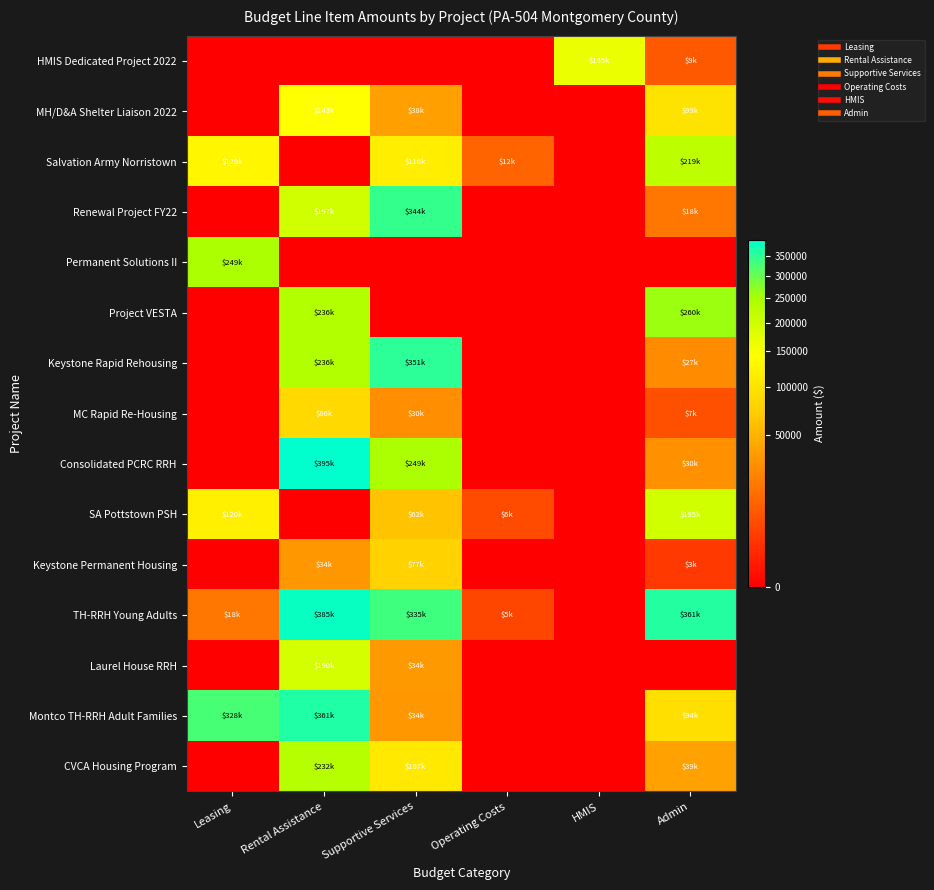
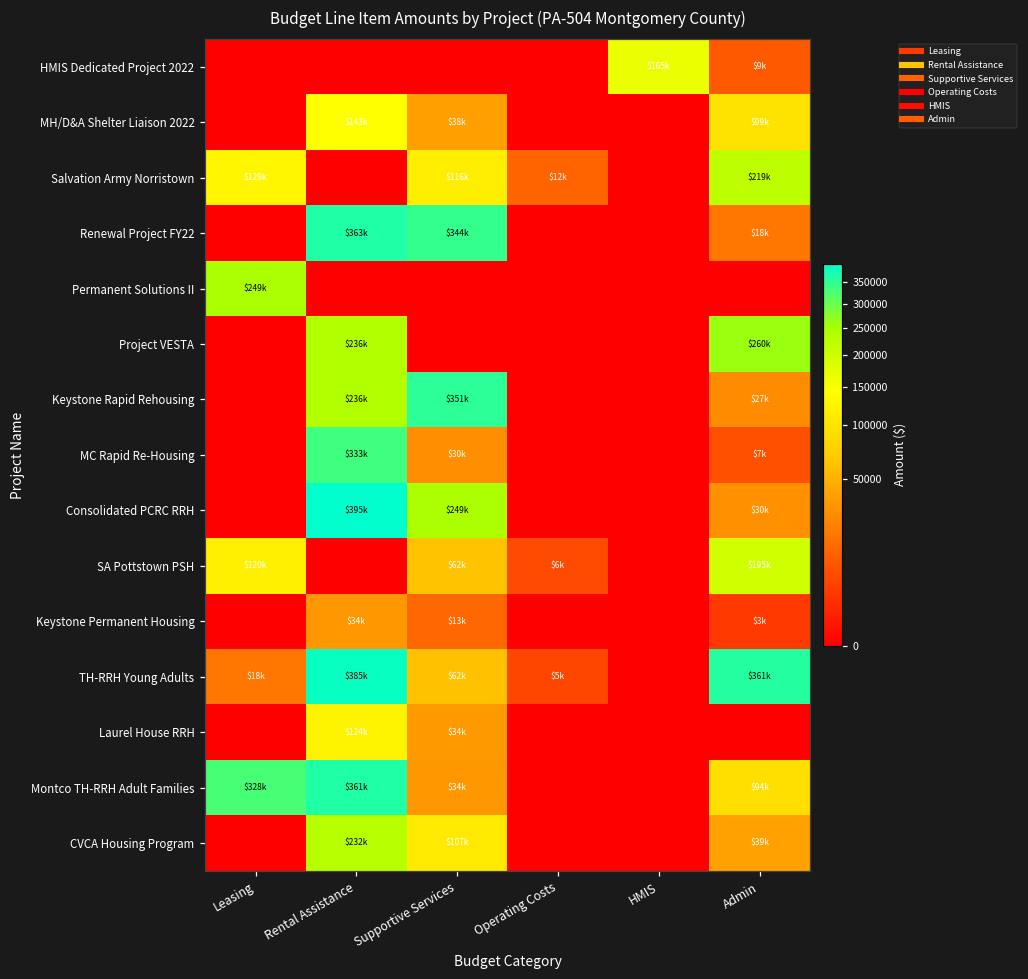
  {
    "HMIS Dedicated Project 2022": {
      "HMIS": "$165k",
      "Admin": "$9k"
    },
    "MH/D&A Shelter Liaison 2022": {
      "Rental Assistance": "$143k",
      "Supportive Services": "$38k",
      "Admin": "$99k"
    },
    "Salvation Army Norristown": {
      "Leasing": "$129k",
      "Supportive Services": "$116k",
      "Operating Costs": "$12k",
      "Admin": "$219k"
    },
    "Renewal Project FY22": {
-     "Rental Assistance": "$197k",
+     "Rental Assistance": "$363k",
      "Supportive Services": "$344k",
      "Admin": "$18k"
    },
    "Permanent Solutions II": {
      "Leasing": "$249k"
    },
    "Project VESTA": {
      "Rental Assistance": "$236k",
      "Admin": "$260k"
    },
    "Keystone Rapid Rehousing": {
      "Rental Assistance": "$236k",
      "Supportive Services": "$351k",
      "Admin": "$27k"
    },
    "MC Rapid Re-Housing": {
-     "Rental Assistance": "$86k",
+     "Rental Assistance": "$333k",
      "Supportive Services": "$30k",
      "Admin": "$7k"
    },
    "Consolidated PCRC RRH": {
      "Rental Assistance": "$395k",
      "Supportive Services": "$249k",
      "Admin": "$30k"
    },
    "SA Pottstown PSH": {
      "Leasing": "$120k",
      "Supportive Services": "$62k",
      "Operating Costs": "$6k",
      "Admin": "$195k"
    },
    "Keystone Permanent Housing": {
      "Rental Assistance": "$34k",
-     "Supportive Services": "$77k",
+     "Supportive Services": "$13k",
      "Admin": "$3k"
    },
    "TH-RRH Young Adults": {
      "Leasing": "$18k",
      "Rental Assistance": "$385k",
-     "Supportive Services": "$335k",
+     "Supportive Services": "$62k",
      "Operating Costs": "$5k",
      "Admin": "$361k"
    },
    "Laurel House RRH": {
-     "Rental Assistance": "$190k",
+     "Rental Assistance": "$124k",
      "Supportive Services": "$34k"
    },
    "Montco TH-RRH Adult Families": {
      "Leasing": "$328k",
      "Rental Assistance": "$361k",
      "Supportive Services": "$34k",
      "Admin": "$94k"
    },
    "CVCA Housing Program": {
      "Rental Assistance": "$232k",
      "Supportive Services": "$107k",
      "Admin": "$39k"
    }
  }
